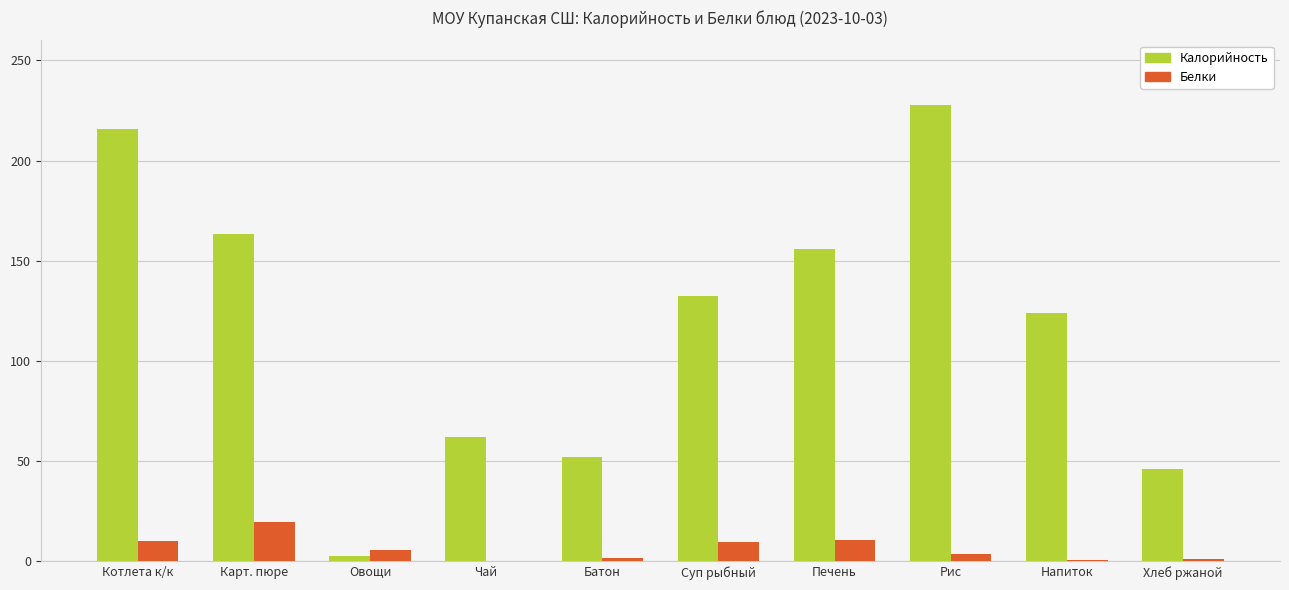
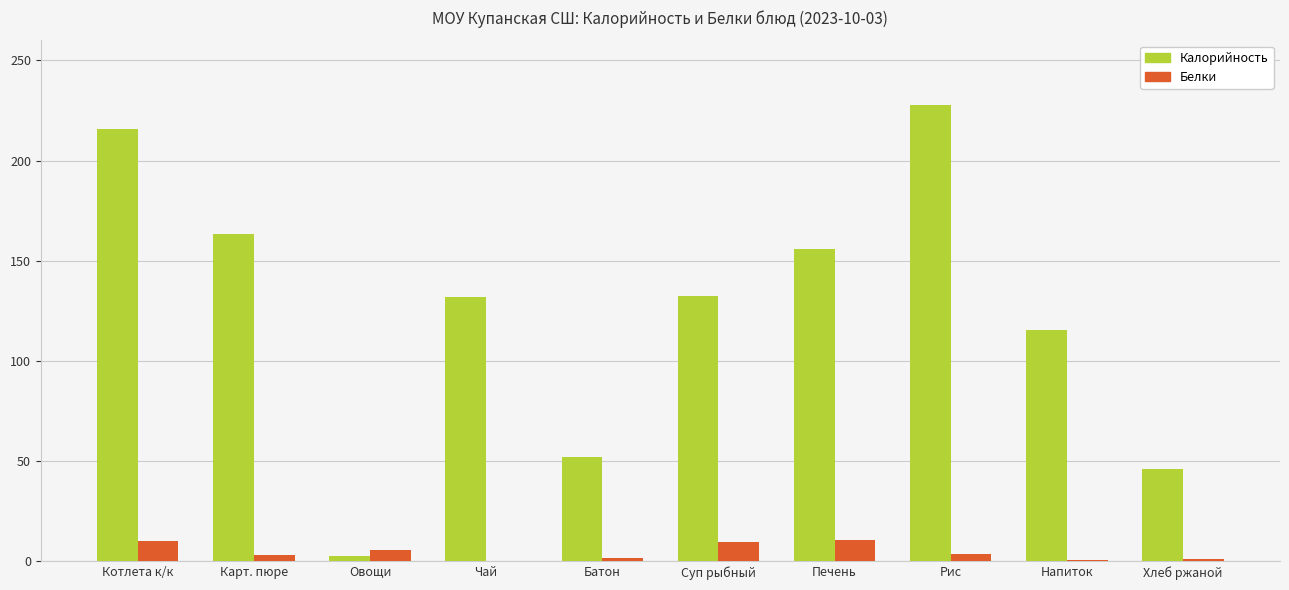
  {
    "Калорийность": {
      "Котлета к/к": 216,
      "Карт. пюре": 164,
      "Овощи": 3,
-     "Чай": 62,
+     "Чай": 132,
      "Батон": 52,
      "Суп рыбный": 133,
      "Печень": 156,
      "Рис": 228,
-     "Напиток": 124,
+     "Напиток": 115,
      "Хлеб ржаной": 46
    },
    "Белки": {
      "Котлета к/к": 10,
-     "Карт. пюре": 20,
+     "Карт. пюре": 3,
      "Овощи": 6,
      "Батон": 2,
      "Суп рыбный": 10,
      "Печень": 11,
      "Рис": 4,
      "Хлеб ржаной": 1
    }
  }
